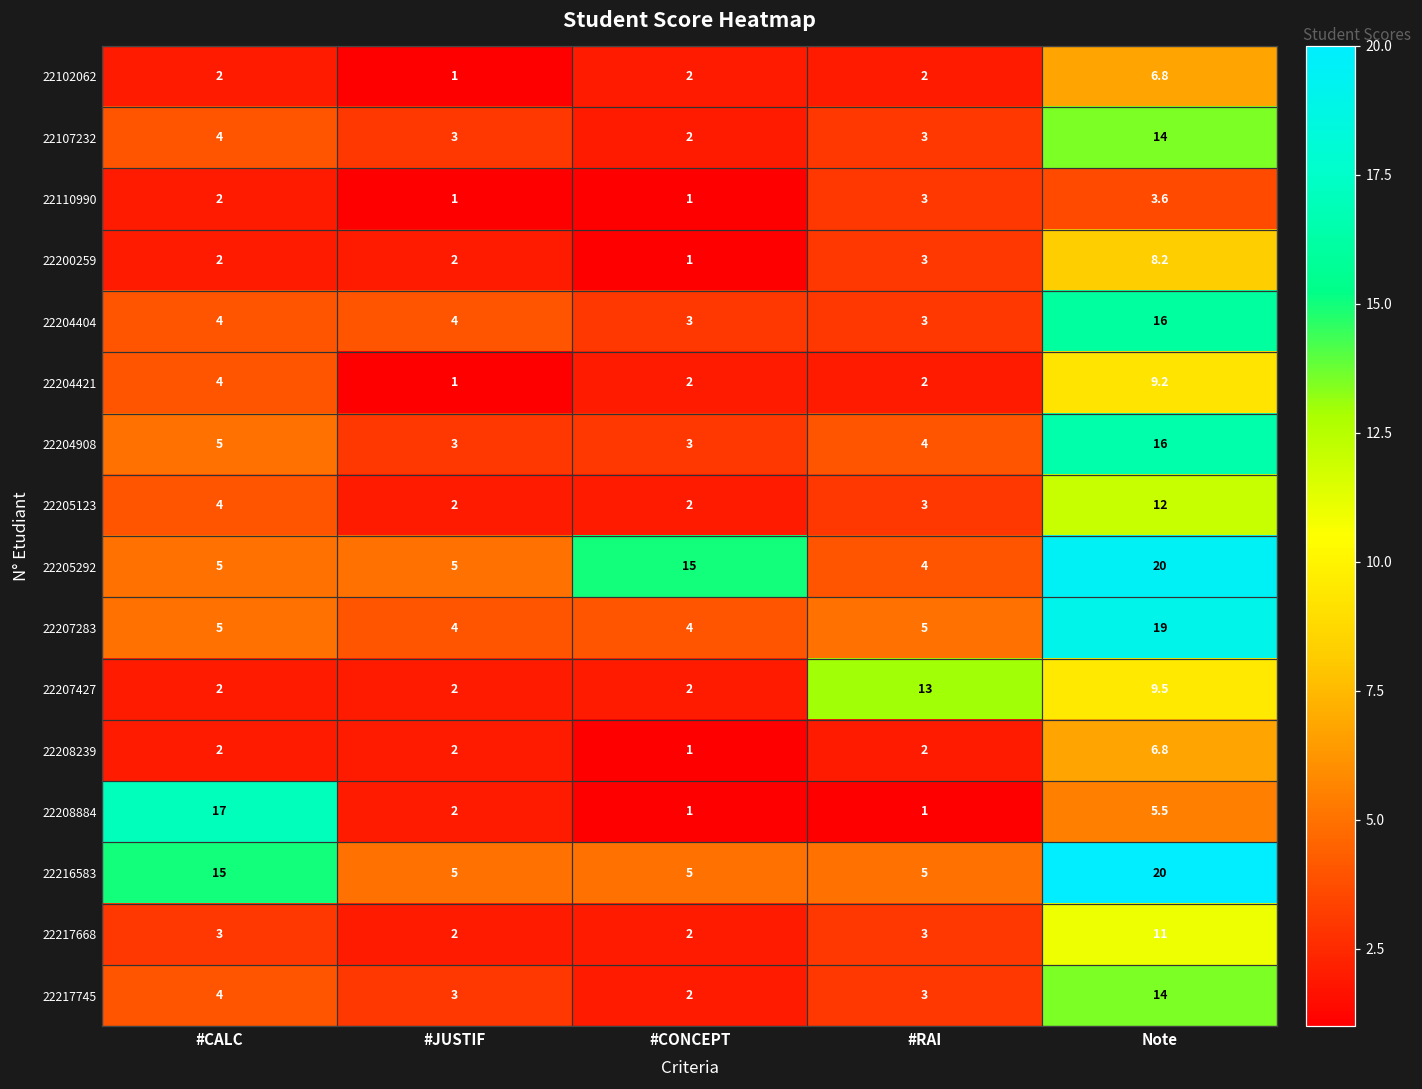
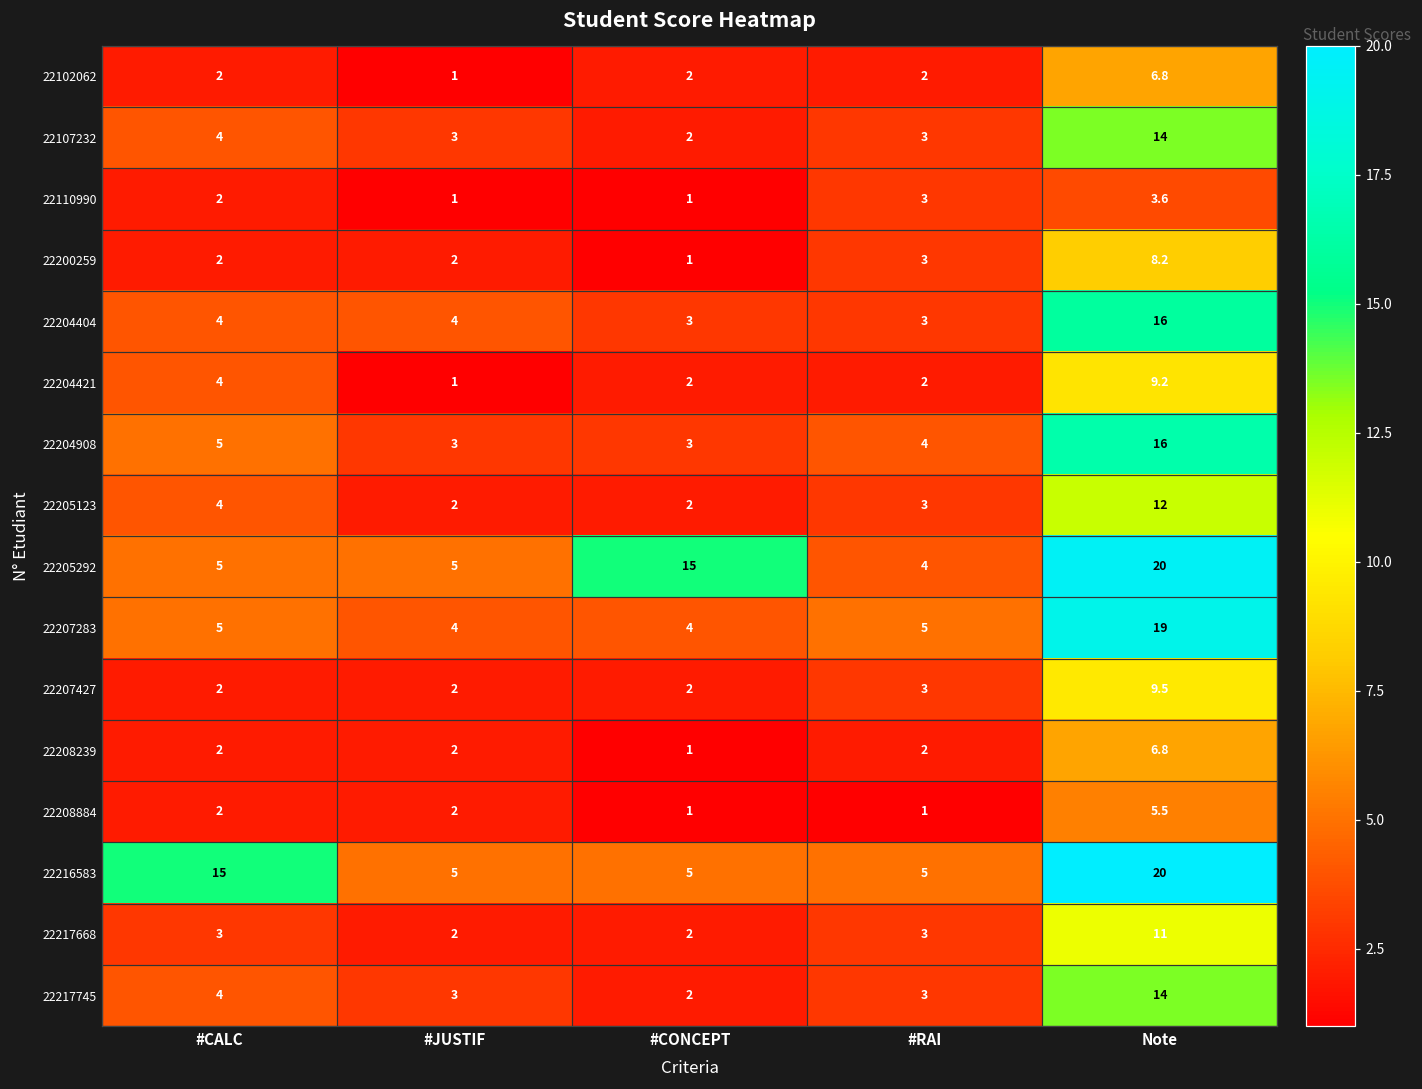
  {
    "22102062": {
      "#CALC": 2,
      "#JUSTIF": 1,
      "#CONCEPT": 2,
      "#RAI": 2,
      "Note": 6.8
    },
    "22107232": {
      "#CALC": 4,
      "#JUSTIF": 3,
      "#CONCEPT": 2,
      "#RAI": 3,
      "Note": 14
    },
    "22110990": {
      "#CALC": 2,
      "#JUSTIF": 1,
      "#CONCEPT": 1,
      "#RAI": 3,
      "Note": 3.6
    },
    "22200259": {
      "#CALC": 2,
      "#JUSTIF": 2,
      "#CONCEPT": 1,
      "#RAI": 3,
      "Note": 8.2
    },
    "22204404": {
      "#CALC": 4,
      "#JUSTIF": 4,
      "#CONCEPT": 3,
      "#RAI": 3,
      "Note": 16
    },
    "22204421": {
      "#CALC": 4,
      "#JUSTIF": 1,
      "#CONCEPT": 2,
      "#RAI": 2,
      "Note": 9.2
    },
    "22204908": {
      "#CALC": 5,
      "#JUSTIF": 3,
      "#CONCEPT": 3,
      "#RAI": 4,
      "Note": 16
    },
    "22205123": {
      "#CALC": 4,
      "#JUSTIF": 2,
      "#CONCEPT": 2,
      "#RAI": 3,
      "Note": 12
    },
    "22205292": {
      "#CALC": 5,
      "#JUSTIF": 5,
      "#CONCEPT": 15,
      "#RAI": 4,
      "Note": 20
    },
    "22207283": {
      "#CALC": 5,
      "#JUSTIF": 4,
      "#CONCEPT": 4,
      "#RAI": 5,
      "Note": 19
    },
    "22207427": {
      "#CALC": 2,
      "#JUSTIF": 2,
      "#CONCEPT": 2,
-     "#RAI": 13,
+     "#RAI": 3,
      "Note": 9.5
    },
    "22208239": {
      "#CALC": 2,
      "#JUSTIF": 2,
      "#CONCEPT": 1,
      "#RAI": 2,
      "Note": 6.8
    },
    "22208884": {
-     "#CALC": 17,
+     "#CALC": 2,
      "#JUSTIF": 2,
      "#CONCEPT": 1,
      "#RAI": 1,
      "Note": 5.5
    },
    "22216583": {
      "#CALC": 15,
      "#JUSTIF": 5,
      "#CONCEPT": 5,
      "#RAI": 5,
      "Note": 20
    },
    "22217668": {
      "#CALC": 3,
      "#JUSTIF": 2,
      "#CONCEPT": 2,
      "#RAI": 3,
      "Note": 11
    },
    "22217745": {
      "#CALC": 4,
      "#JUSTIF": 3,
      "#CONCEPT": 2,
      "#RAI": 3,
      "Note": 14
    }
  }
